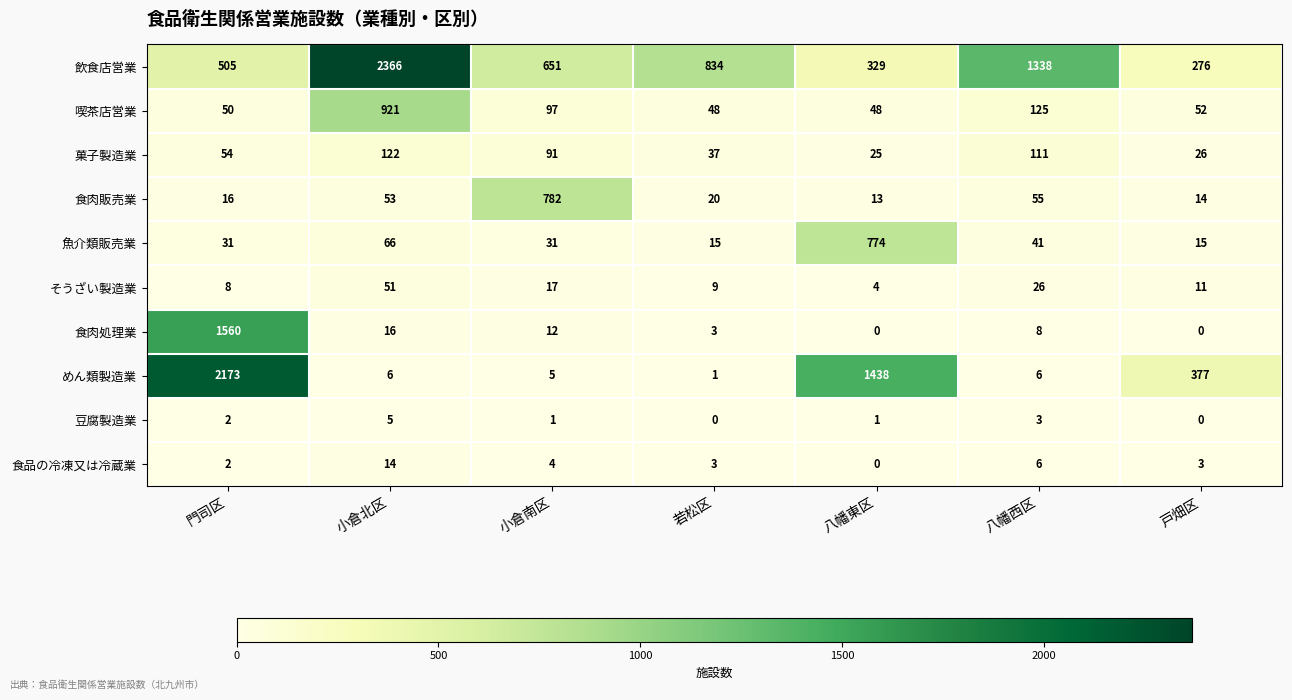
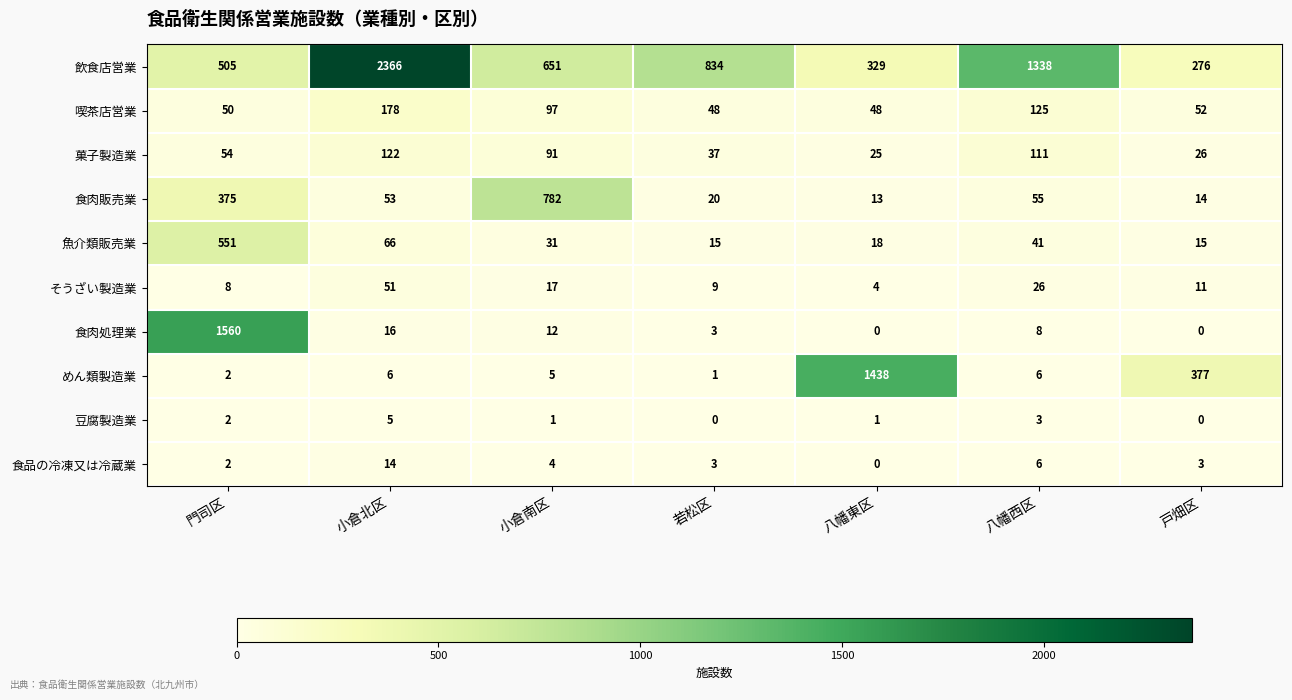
  {
    "飲食店営業": {
      "門司区": 505,
      "小倉北区": 2366,
      "小倉南区": 651,
      "若松区": 834,
      "八幡東区": 329,
      "八幡西区": 1338,
      "戸畑区": 276
    },
    "喫茶店営業": {
      "門司区": 50,
-     "小倉北区": 921,
+     "小倉北区": 178,
      "小倉南区": 97,
      "若松区": 48,
      "八幡東区": 48,
      "八幡西区": 125,
      "戸畑区": 52
    },
    "菓子製造業": {
      "門司区": 54,
      "小倉北区": 122,
      "小倉南区": 91,
      "若松区": 37,
      "八幡東区": 25,
      "八幡西区": 111,
      "戸畑区": 26
    },
    "食肉販売業": {
-     "門司区": 16,
+     "門司区": 375,
      "小倉北区": 53,
      "小倉南区": 782,
      "若松区": 20,
      "八幡東区": 13,
      "八幡西区": 55,
      "戸畑区": 14
    },
    "魚介類販売業": {
-     "門司区": 31,
+     "門司区": 551,
      "小倉北区": 66,
      "小倉南区": 31,
      "若松区": 15,
-     "八幡東区": 774,
+     "八幡東区": 18,
      "八幡西区": 41,
      "戸畑区": 15
    },
    "そうざい製造業": {
      "門司区": 8,
      "小倉北区": 51,
      "小倉南区": 17,
      "若松区": 9,
      "八幡東区": 4,
      "八幡西区": 26,
      "戸畑区": 11
    },
    "食肉処理業": {
      "門司区": 1560,
      "小倉北区": 16,
      "小倉南区": 12,
      "若松区": 3,
      "八幡東区": 0,
      "八幡西区": 8,
      "戸畑区": 0
    },
    "めん類製造業": {
-     "門司区": 2173,
+     "門司区": 2,
      "小倉北区": 6,
      "小倉南区": 5,
      "若松区": 1,
      "八幡東区": 1438,
      "八幡西区": 6,
      "戸畑区": 377
    },
    "豆腐製造業": {
      "門司区": 2,
      "小倉北区": 5,
      "小倉南区": 1,
      "若松区": 0,
      "八幡東区": 1,
      "八幡西区": 3,
      "戸畑区": 0
    },
    "食品の冷凍又は冷蔵業": {
      "門司区": 2,
      "小倉北区": 14,
      "小倉南区": 4,
      "若松区": 3,
      "八幡東区": 0,
      "八幡西区": 6,
      "戸畑区": 3
    }
  }
